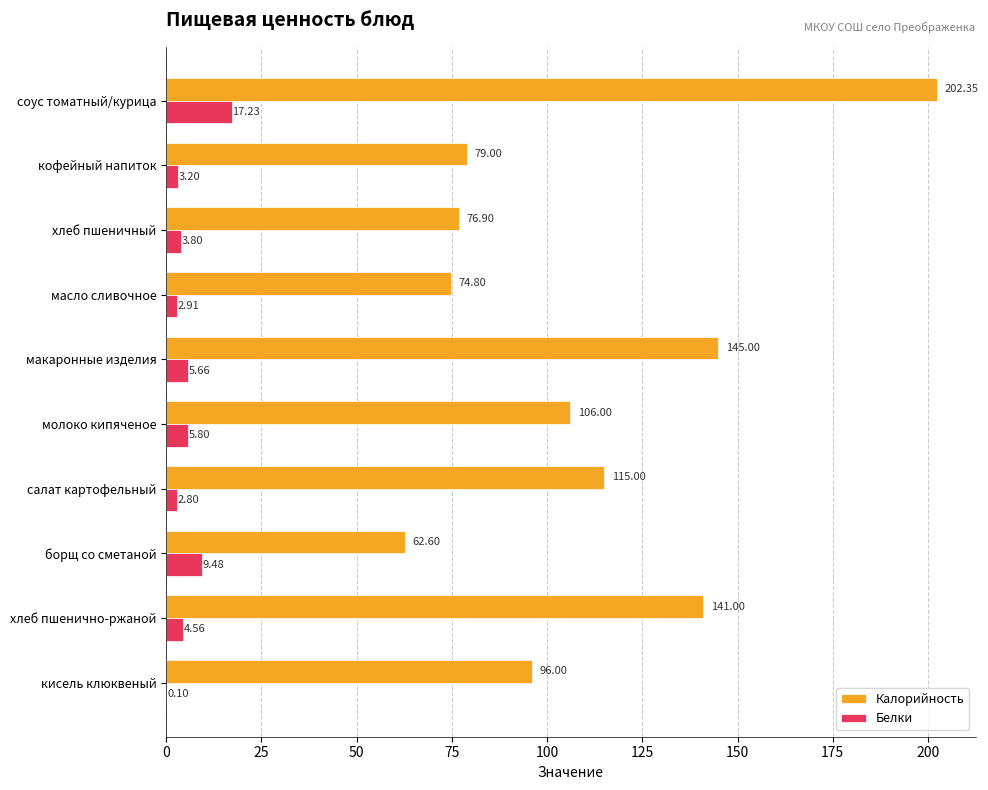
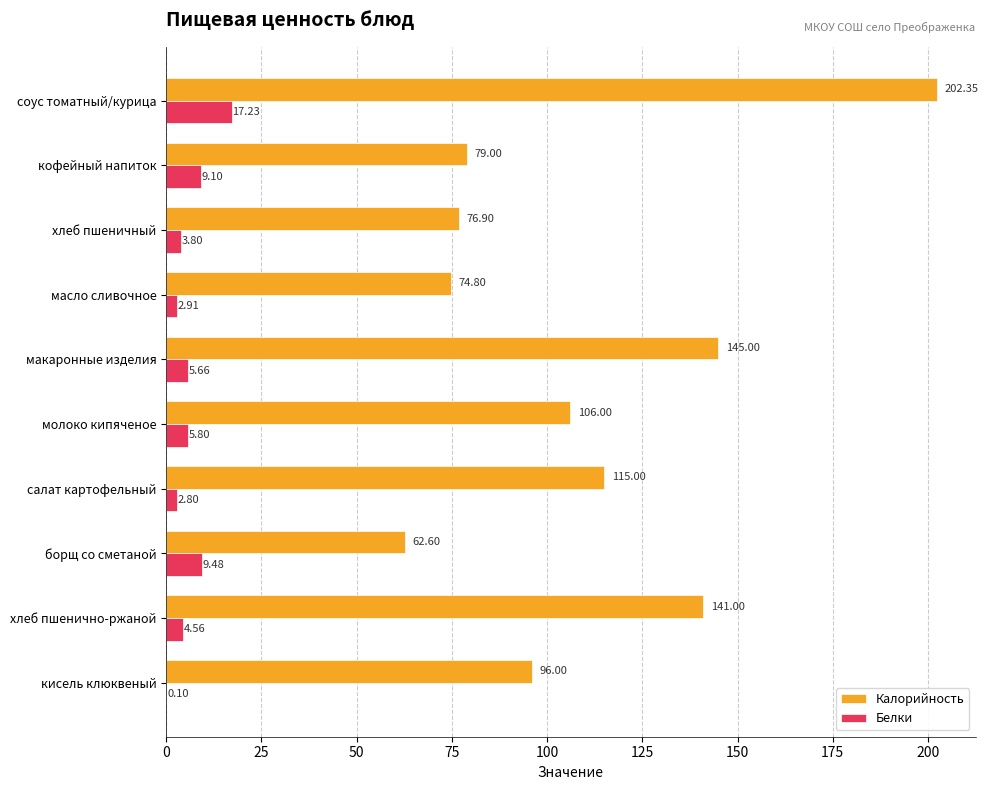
  {
    "Калорийность": {
      "соус томатный/курица": 202.35,
      "кофейный напиток": 79.00,
      "хлеб пшеничный": 76.90,
      "масло сливочное": 74.80,
      "макаронные изделия": 145.00,
      "молоко кипяченое": 106.00,
      "салат картофельный": 115.00,
      "борщ со сметаной": 62.60,
      "хлеб пшенично-ржаной": 141.00,
      "кисель клюквеный": 96.00
    },
    "Белки": {
      "соус томатный/курица": 17.23,
-     "кофейный напиток": 3.20,
+     "кофейный напиток": 9.10,
      "хлеб пшеничный": 3.80,
      "масло сливочное": 2.91,
      "макаронные изделия": 5.66,
      "молоко кипяченое": 5.80,
      "салат картофельный": 2.80,
      "борщ со сметаной": 9.48,
      "хлеб пшенично-ржаной": 4.56,
      "кисель клюквеный": 0.10
    }
  }
